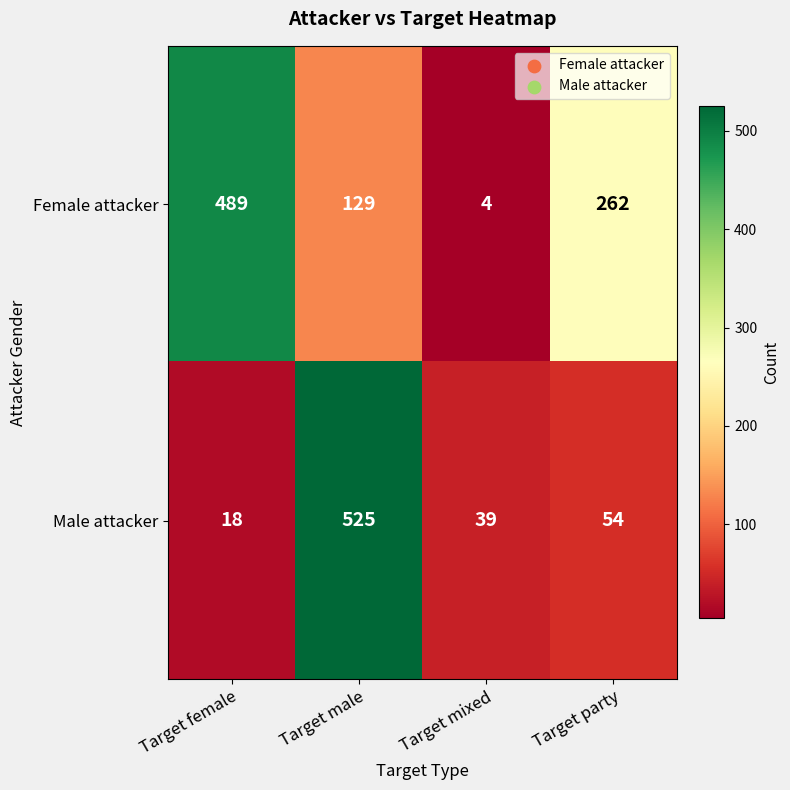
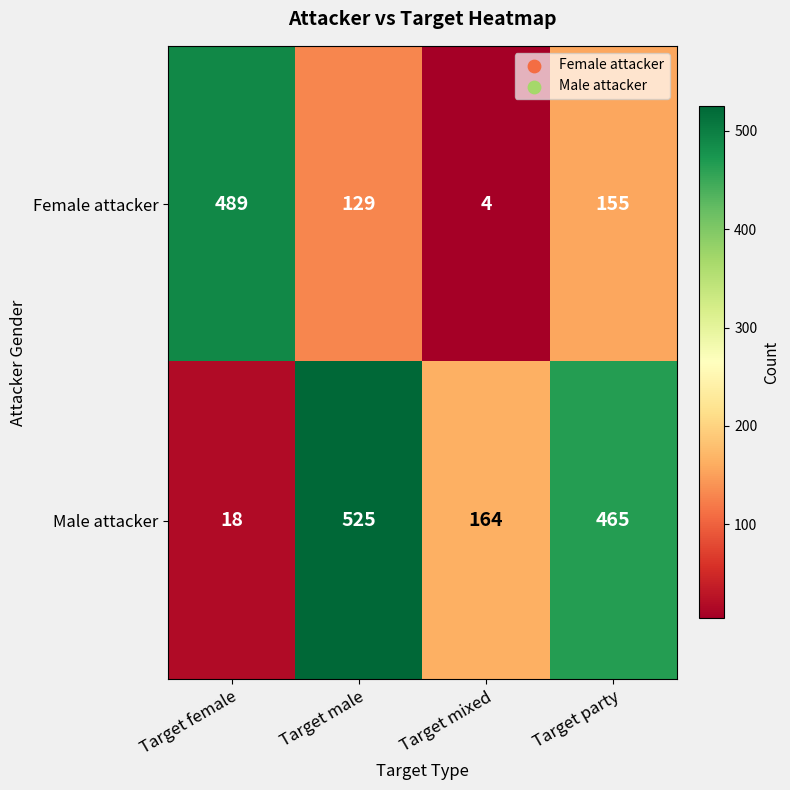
  {
    "Female attacker": {
      "Target female": 489,
      "Target male": 129,
      "Target mixed": 4,
-     "Target party": 262
+     "Target party": 155
    },
    "Male attacker": {
      "Target female": 18,
      "Target male": 525,
-     "Target mixed": 39,
-     "Target party": 54
+     "Target mixed": 164,
+     "Target party": 465
    }
  }
